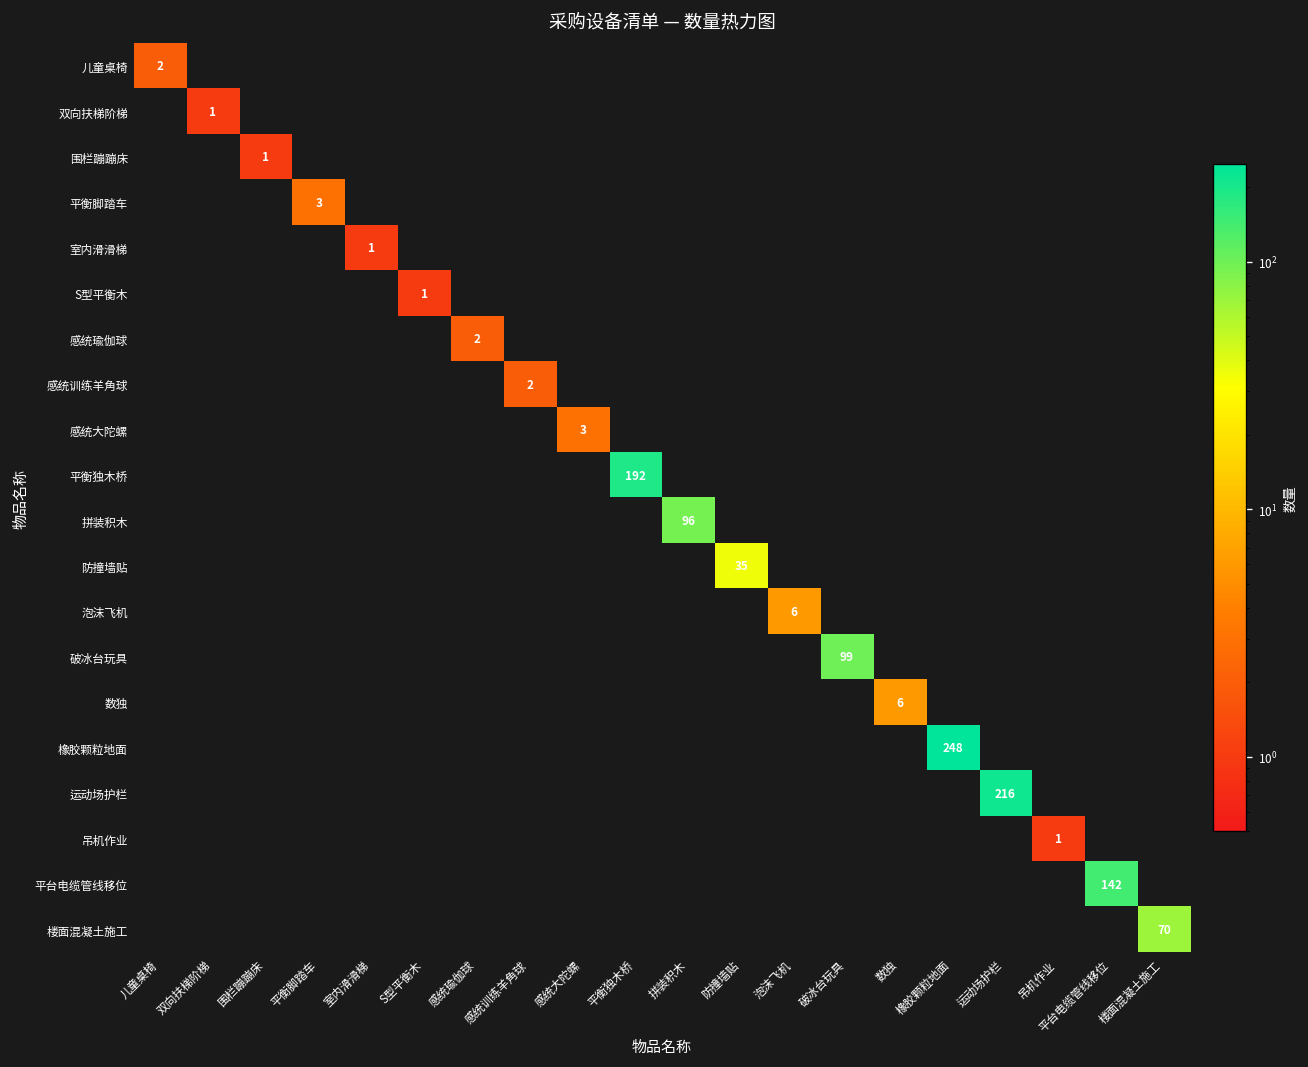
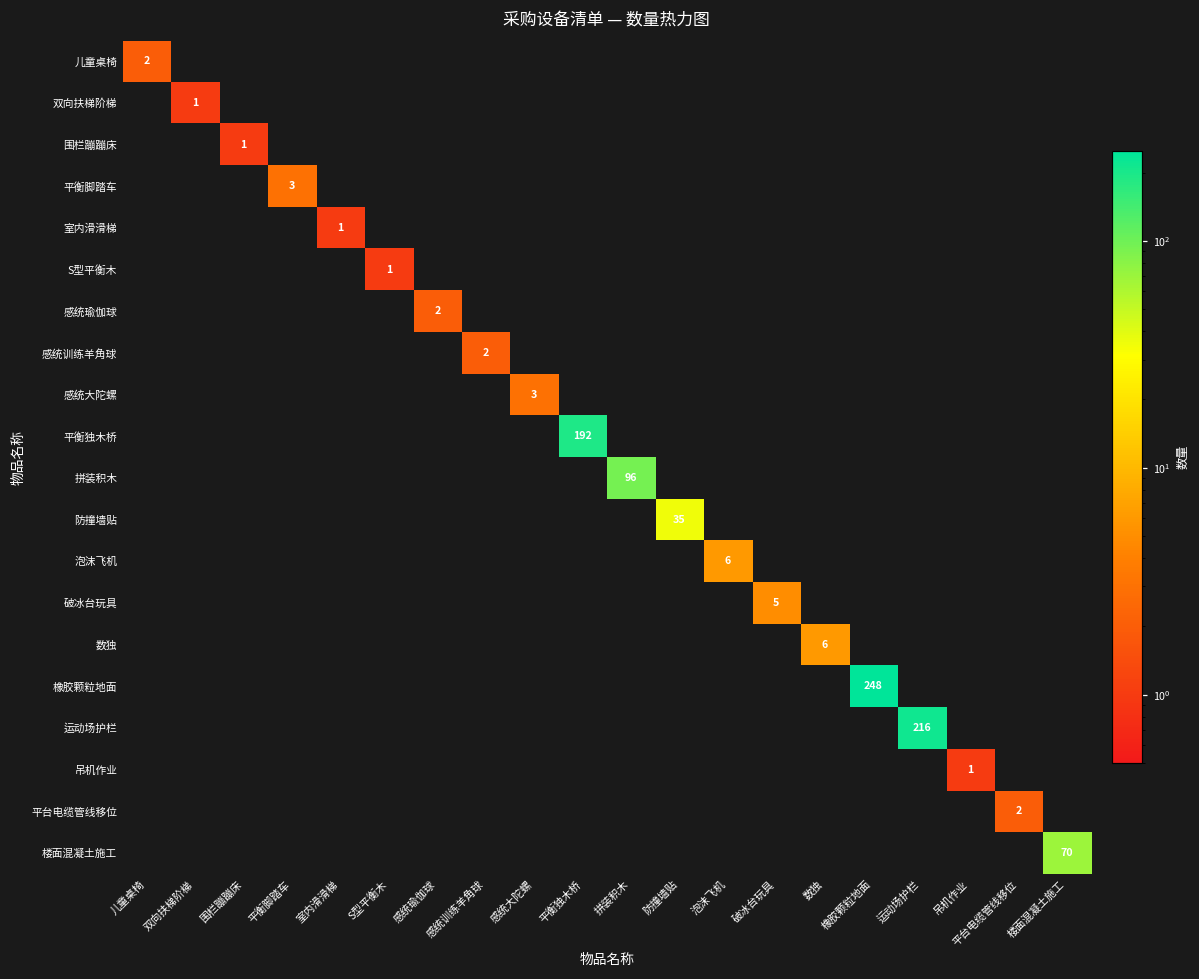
  {
    "儿童桌椅": {
      "儿童桌椅": 2
    },
    "双向扶梯阶梯": {
      "双向扶梯阶梯": 1
    },
    "围栏蹦蹦床": {
      "围栏蹦蹦床": 1
    },
    "平衡脚踏车": {
      "平衡脚踏车": 3
    },
    "室内滑滑梯": {
      "室内滑滑梯": 1
    },
    "S型平衡木": {
      "S型平衡木": 1
    },
    "感统瑜伽球": {
      "感统瑜伽球": 2
    },
    "感统训练羊角球": {
      "感统训练羊角球": 2
    },
    "感统大陀螺": {
      "感统大陀螺": 3
    },
    "平衡独木桥": {
      "平衡独木桥": 192
    },
    "拼装积木": {
      "拼装积木": 96
    },
    "防撞墙贴": {
      "防撞墙贴": 35
    },
    "泡沫飞机": {
      "泡沫飞机": 6
    },
    "破冰台玩具": {
-     "破冰台玩具": 99
+     "破冰台玩具": 5
    },
    "数独": {
      "数独": 6
    },
    "橡胶颗粒地面": {
      "橡胶颗粒地面": 248
    },
    "运动场护栏": {
      "运动场护栏": 216
    },
    "吊机作业": {
      "吊机作业": 1
    },
    "平台电缆管线移位": {
-     "平台电缆管线移位": 142
+     "平台电缆管线移位": 2
    },
    "楼面混凝土施工": {
      "楼面混凝土施工": 70
    }
  }
